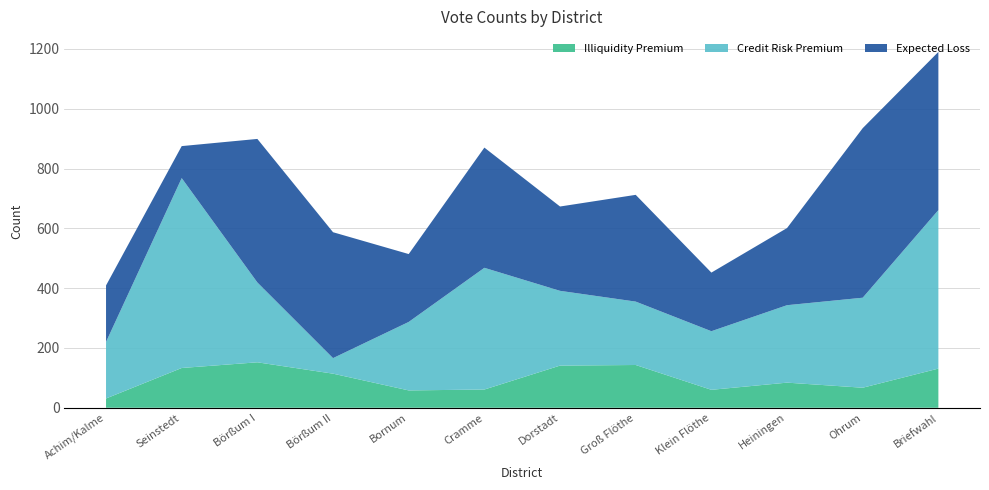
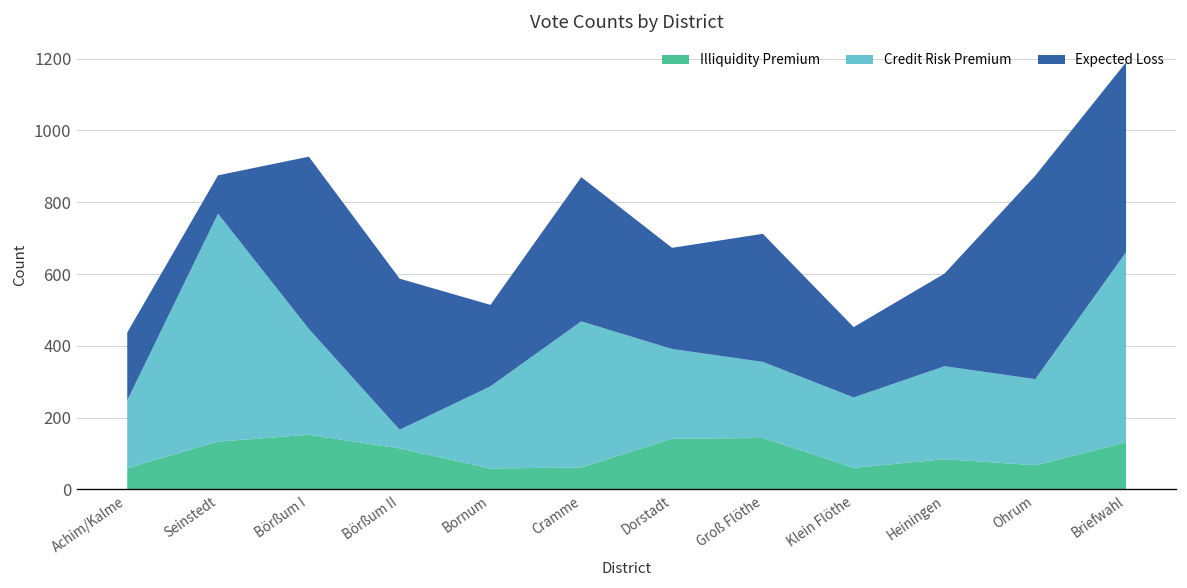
  {
    "Illiquidity Premium": {
-     "Achim/Kalme": 30,
+     "Achim/Kalme": 60,
      "Seinstedt": 130,
      "Börßum I": 150,
      "Börßum II": 110,
      "Bornum": 60,
      "Cramme": 60,
      "Dorstadt": 140,
      "Groß Flöthe": 140,
      "Klein Flöthe": 60,
      "Heiningen": 80,
      "Ohrum": 70,
      "Briefwahl": 130
    },
    "Credit Risk Premium": {
      "Achim/Kalme": 190,
      "Seinstedt": 640,
-     "Börßum I": 270,
+     "Börßum I": 300,
      "Börßum II": 50,
      "Bornum": 230,
      "Cramme": 410,
      "Dorstadt": 250,
      "Groß Flöthe": 210,
      "Klein Flöthe": 200,
      "Heiningen": 260,
-     "Ohrum": 300,
+     "Ohrum": 240,
      "Briefwahl": 530
    },
    "Expected Loss": {
      "Achim/Kalme": 190,
      "Seinstedt": 110,
      "Börßum I": 480,
      "Börßum II": 420,
      "Bornum": 230,
      "Cramme": 400,
      "Dorstadt": 280,
      "Groß Flöthe": 360,
      "Klein Flöthe": 200,
      "Heiningen": 260,
      "Ohrum": 570,
      "Briefwahl": 530
    }
  }
